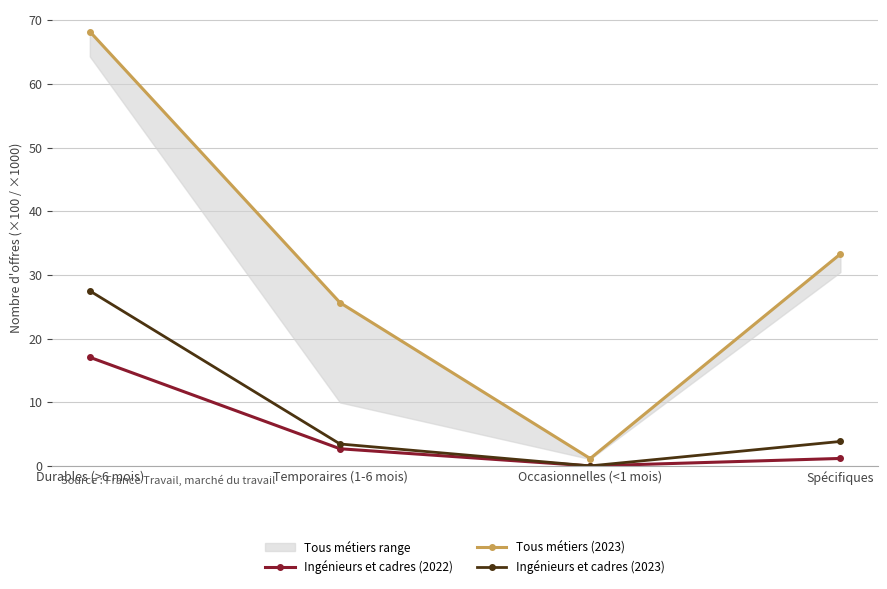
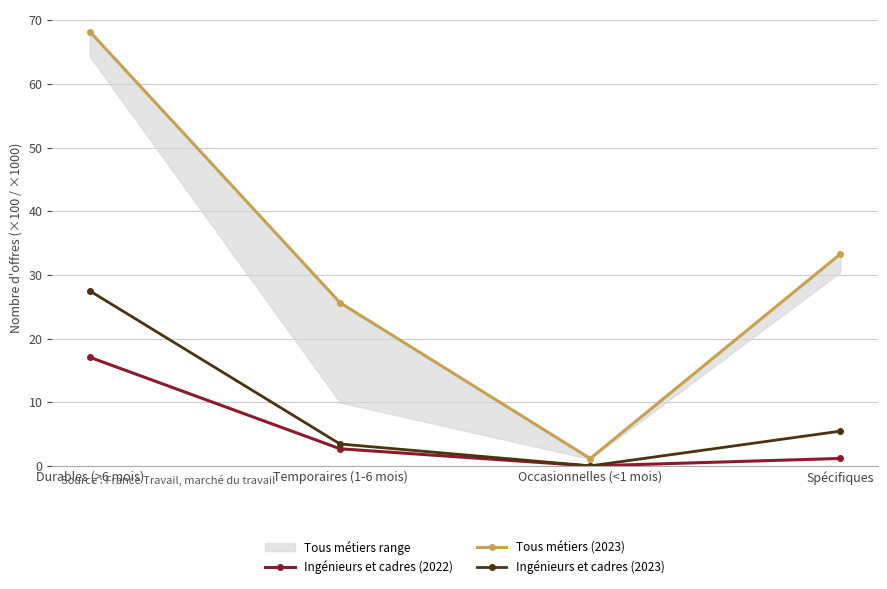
  {
    "Ingénieurs et cadres (2022)": {
      "Durables (>6 mois)": 17,
      "Temporaires (1-6 mois)": 3,
      "Spécifiques": 1
    },
    "Tous métiers range": {
      "Durables (>6 mois)": 68,
      "Temporaires (1-6 mois)": 26,
      "Occasionnelles (<1 mois)": 1,
      "Spécifiques": 33
    },
    "Ingénieurs et cadres (2023)": {
      "Durables (>6 mois)": 28,
      "Temporaires (1-6 mois)": 3,
-     "Spécifiques": 4
+     "Spécifiques": 5
    }
  }
